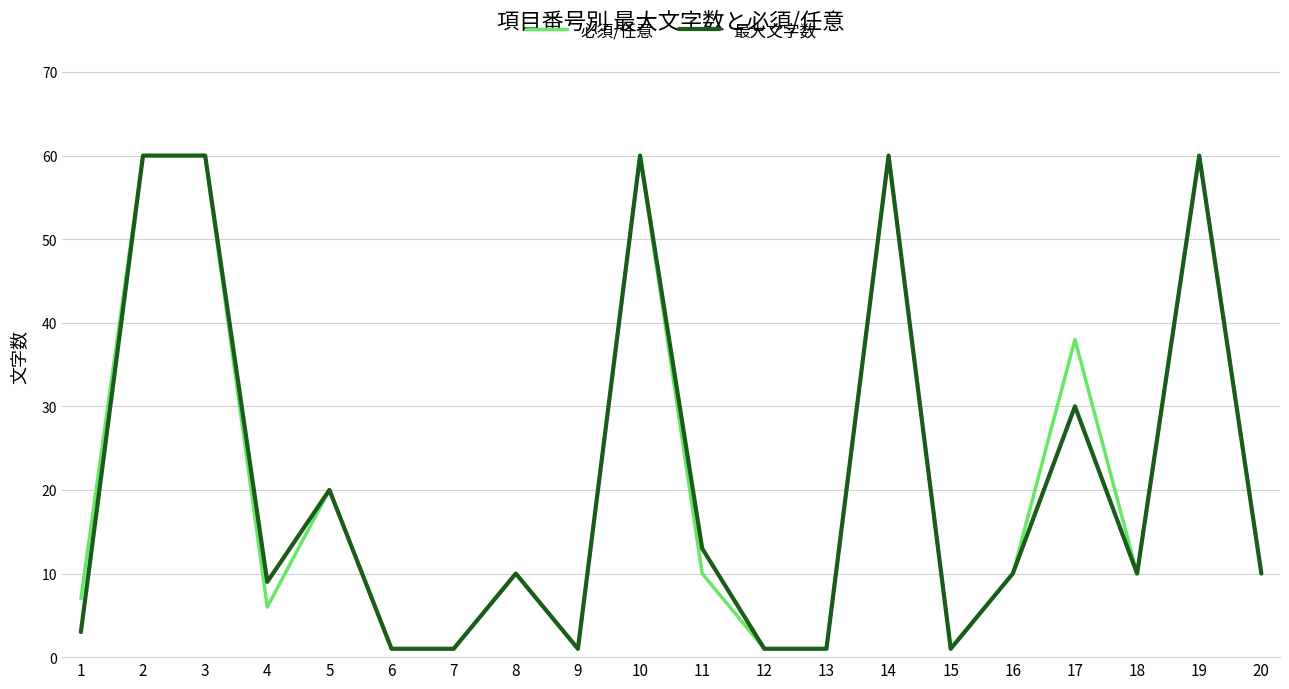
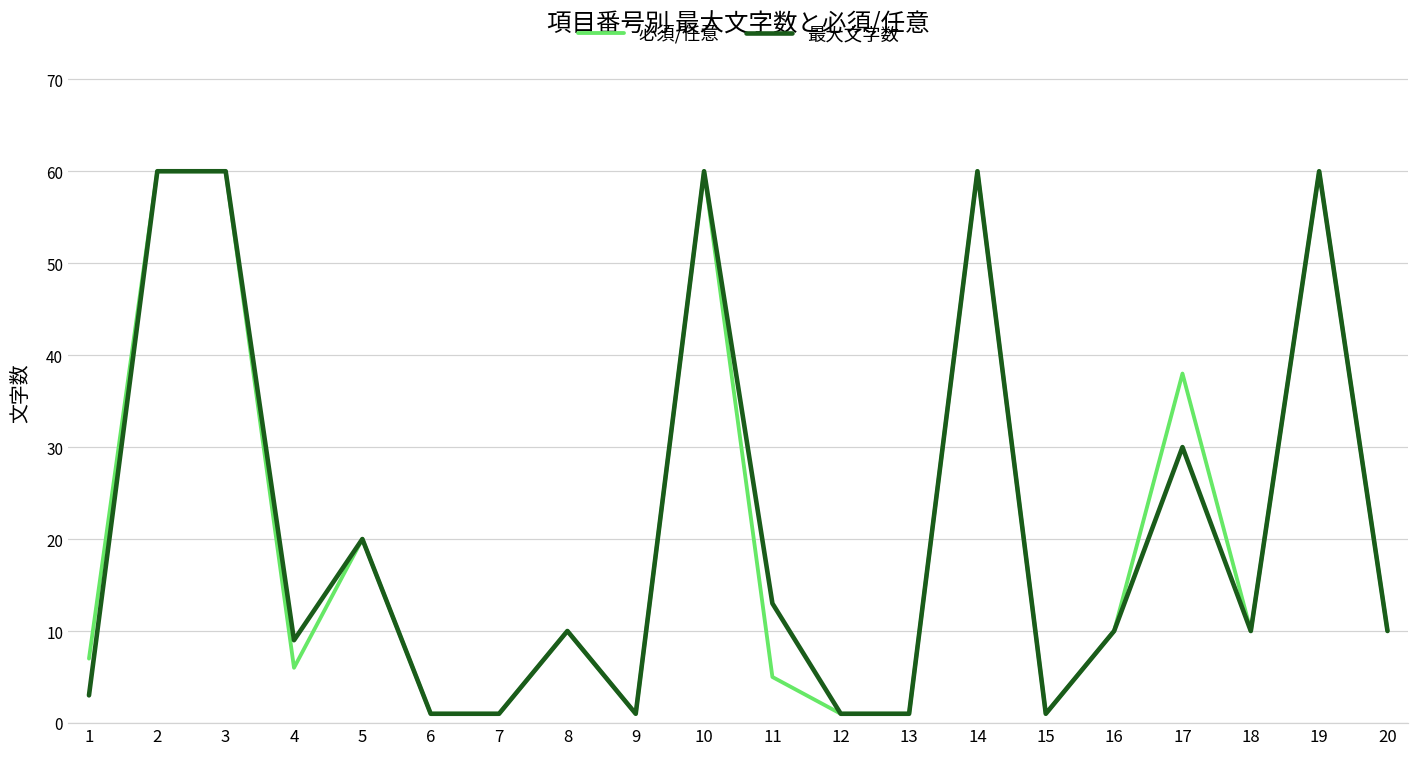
  {
    "必須/任意": {
      "1": 7,
      "4": 6,
-     "11": 10,
+     "11": 5,
      "17": 38
    },
    "最大文字数": {
      "1": 3,
      "4": 9,
      "11": 13,
      "17": 30
    }
  }
